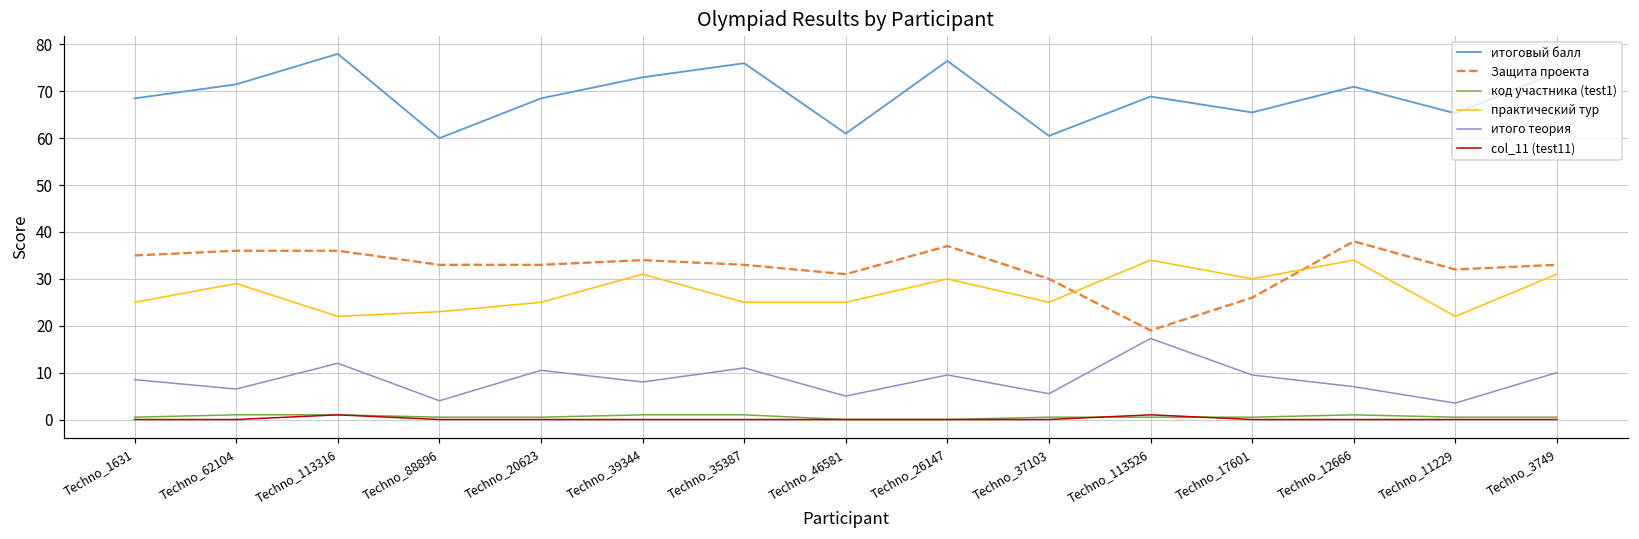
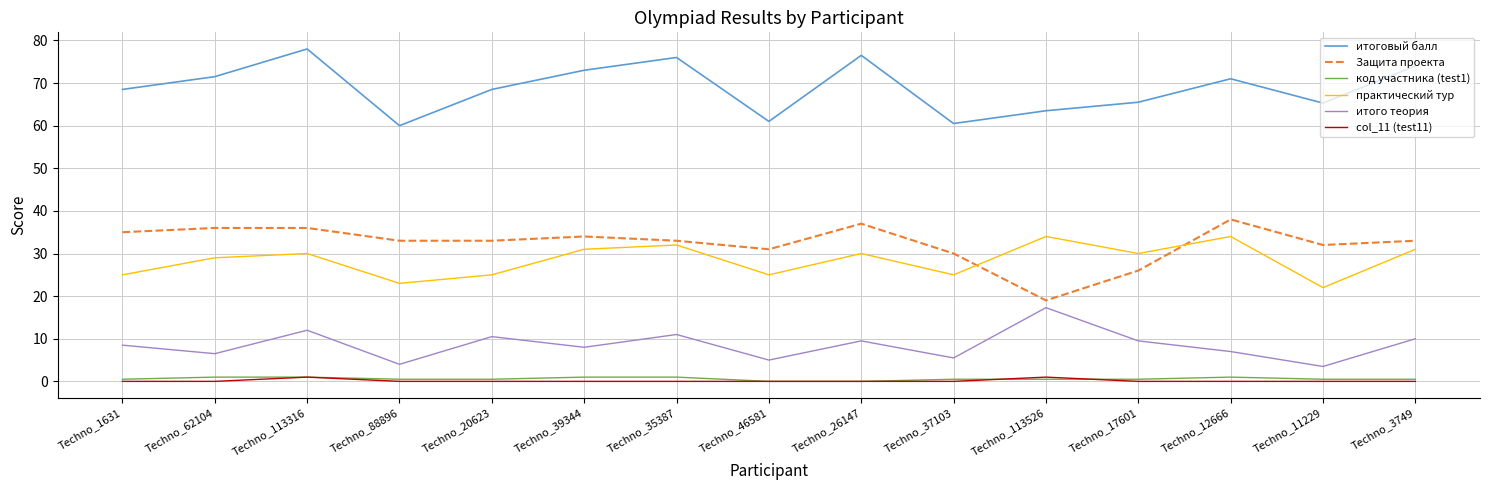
  {
    "итоговый балл": {
      "Techno_1631": 69,
      "Techno_62104": 72,
      "Techno_113316": 78,
      "Techno_88896": 60,
      "Techno_20623": 69,
      "Techno_39344": 73,
      "Techno_35387": 76,
      "Techno_46581": 61,
      "Techno_26147": 77,
      "Techno_37103": 61,
-     "Techno_113526": 69,
+     "Techno_113526": 64,
      "Techno_17601": 66,
      "Techno_12666": 71
    },
    "Защита проекта": {
      "Techno_1631": 35,
      "Techno_62104": 36,
      "Techno_113316": 36,
      "Techno_88896": 33,
      "Techno_20623": 33,
      "Techno_39344": 34,
      "Techno_35387": 33,
      "Techno_46581": 31,
      "Techno_26147": 37,
      "Techno_37103": 30,
      "Techno_113526": 19,
      "Techno_17601": 26,
      "Techno_12666": 38,
      "Techno_11229": 32,
      "Techno_3749": 33
    },
    "код участника (test1)": {
      "Techno_62104": 1,
      "Techno_39344": 1,
      "Techno_35387": 1,
      "Techno_12666": 1
    },
    "практический тур": {
      "Techno_1631": 25,
      "Techno_62104": 29,
-     "Techno_113316": 22,
+     "Techno_113316": 30,
      "Techno_88896": 23,
      "Techno_20623": 25,
      "Techno_39344": 31,
-     "Techno_35387": 25,
+     "Techno_35387": 32,
      "Techno_46581": 25,
      "Techno_26147": 30,
      "Techno_37103": 25,
      "Techno_113526": 34,
      "Techno_17601": 30,
      "Techno_12666": 34,
      "Techno_11229": 22,
      "Techno_3749": 31
    },
    "итого теория": {
      "Techno_1631": 9,
      "Techno_62104": 7,
      "Techno_113316": 12,
      "Techno_88896": 4,
      "Techno_20623": 11,
      "Techno_39344": 8,
      "Techno_35387": 11,
      "Techno_46581": 5,
      "Techno_26147": 10,
      "Techno_37103": 6,
      "Techno_113526": 17,
      "Techno_17601": 10,
      "Techno_12666": 7,
      "Techno_11229": 4,
      "Techno_3749": 10
    },
    "col_11 (test11)": {
      "Techno_62104": 0,
      "Techno_39344": 0,
      "Techno_35387": 0,
      "Techno_12666": 0
    }
  }
